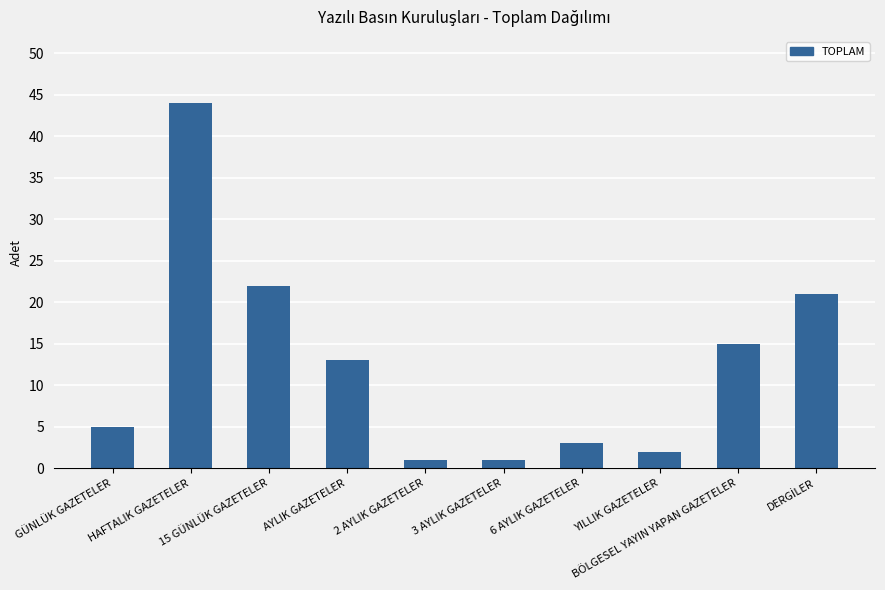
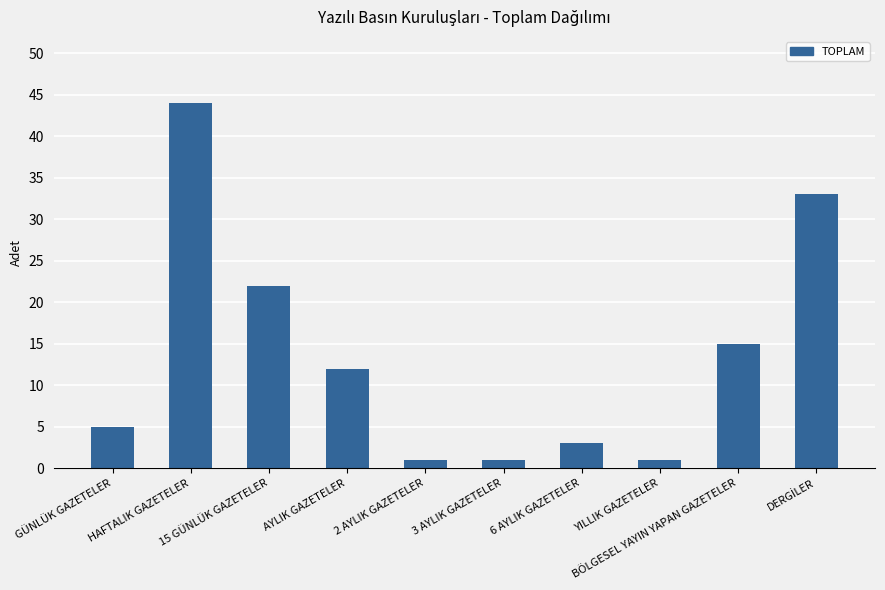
  {
    "GÜNLÜK GAZETELER": 5,
    "HAFTALIK GAZETELER": 44,
    "15 GÜNLÜK GAZETELER": 22,
-   "AYLIK GAZETELER": 13,
+   "AYLIK GAZETELER": 12,
    "2 AYLIK GAZETELER": 1,
    "3 AYLIK GAZETELER": 1,
    "6 AYLIK GAZETELER": 3,
-   "YILLIK GAZETELER": 2,
+   "YILLIK GAZETELER": 1,
    "BÖLGESEL YAYIN YAPAN GAZETELER": 15,
-   "DERGİLER": 21
+   "DERGİLER": 33
  }
